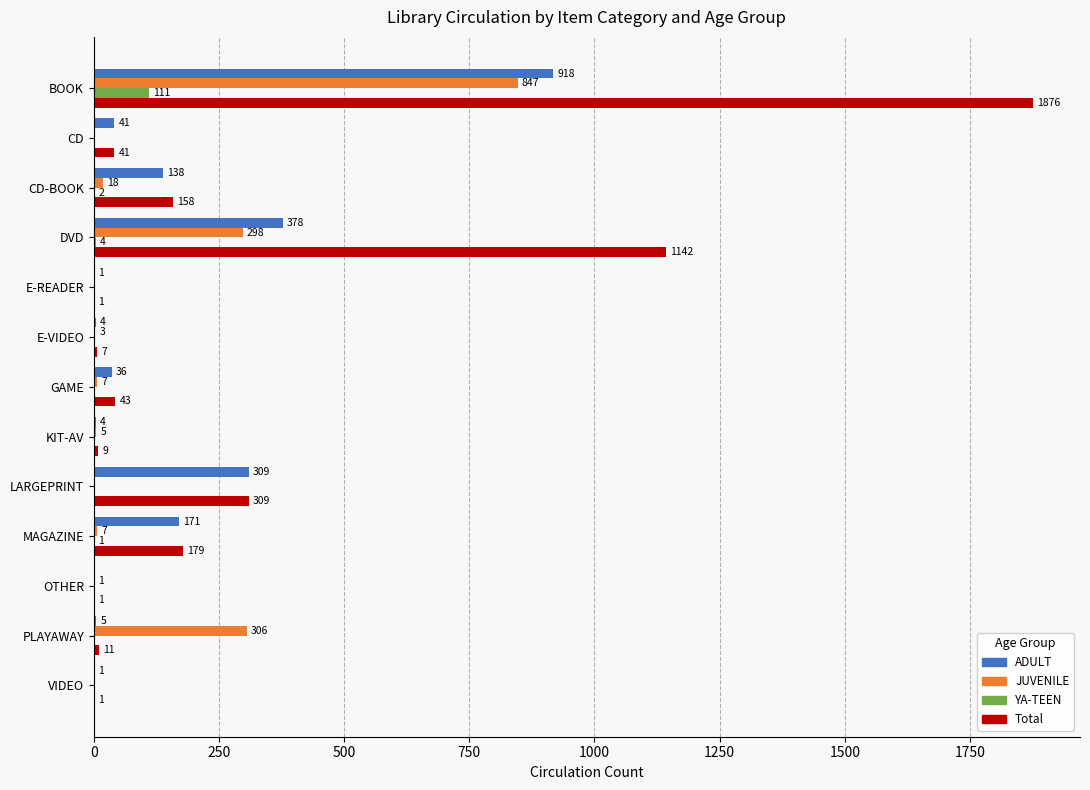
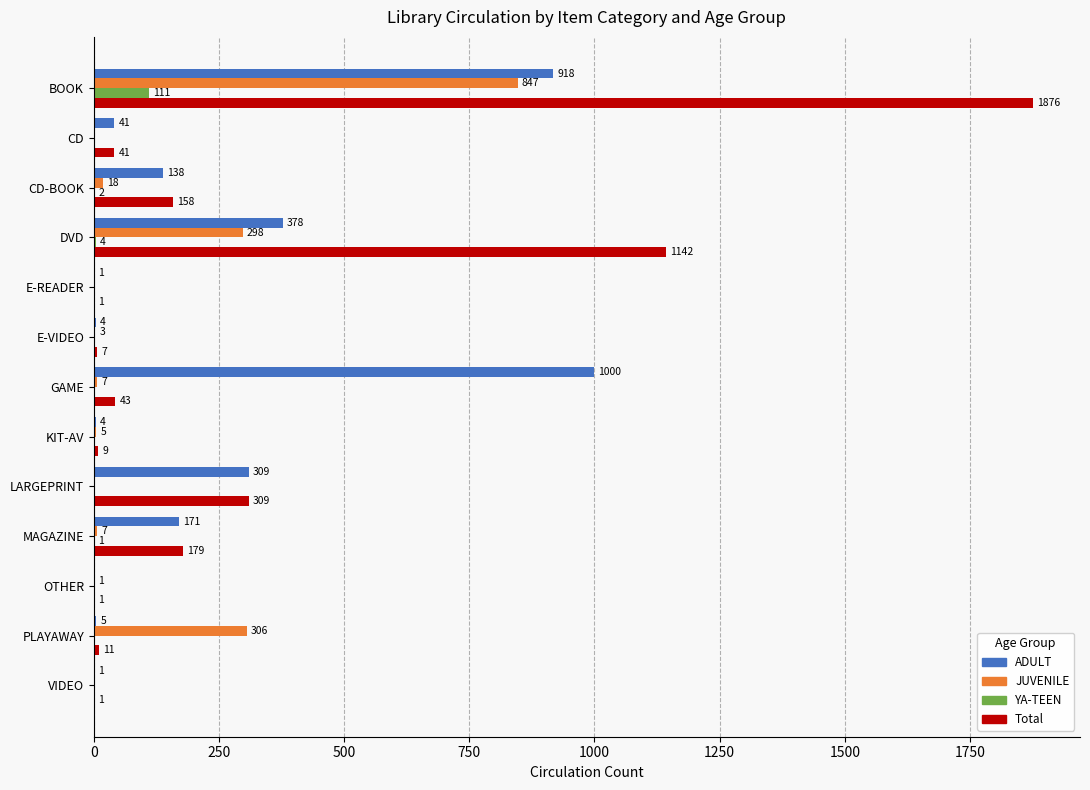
  {
    "ADULT": {
      "BOOK": 918,
      "CD": 41,
      "CD-BOOK": 138,
      "DVD": 378,
      "E-READER": 1,
      "E-VIDEO": 4,
-     "GAME": 36,
+     "GAME": 1000,
      "KIT-AV": 4,
      "LARGEPRINT": 309,
      "MAGAZINE": 171,
      "PLAYAWAY": 5,
      "VIDEO": 1
    },
    "JUVENILE": {
      "BOOK": 847,
      "CD-BOOK": 18,
      "DVD": 298,
      "E-VIDEO": 3,
      "GAME": 7,
      "KIT-AV": 5,
      "MAGAZINE": 7,
      "OTHER": 1,
      "PLAYAWAY": 306
    },
    "YA-TEEN": {
      "BOOK": 111,
      "CD-BOOK": 2,
      "DVD": 4,
      "MAGAZINE": 1
    },
    "Total": {
      "BOOK": 1876,
      "CD": 41,
      "CD-BOOK": 158,
      "DVD": 1142,
      "E-READER": 1,
      "E-VIDEO": 7,
      "GAME": 43,
      "KIT-AV": 9,
      "LARGEPRINT": 309,
      "MAGAZINE": 179,
      "OTHER": 1,
      "PLAYAWAY": 11,
      "VIDEO": 1
    }
  }
